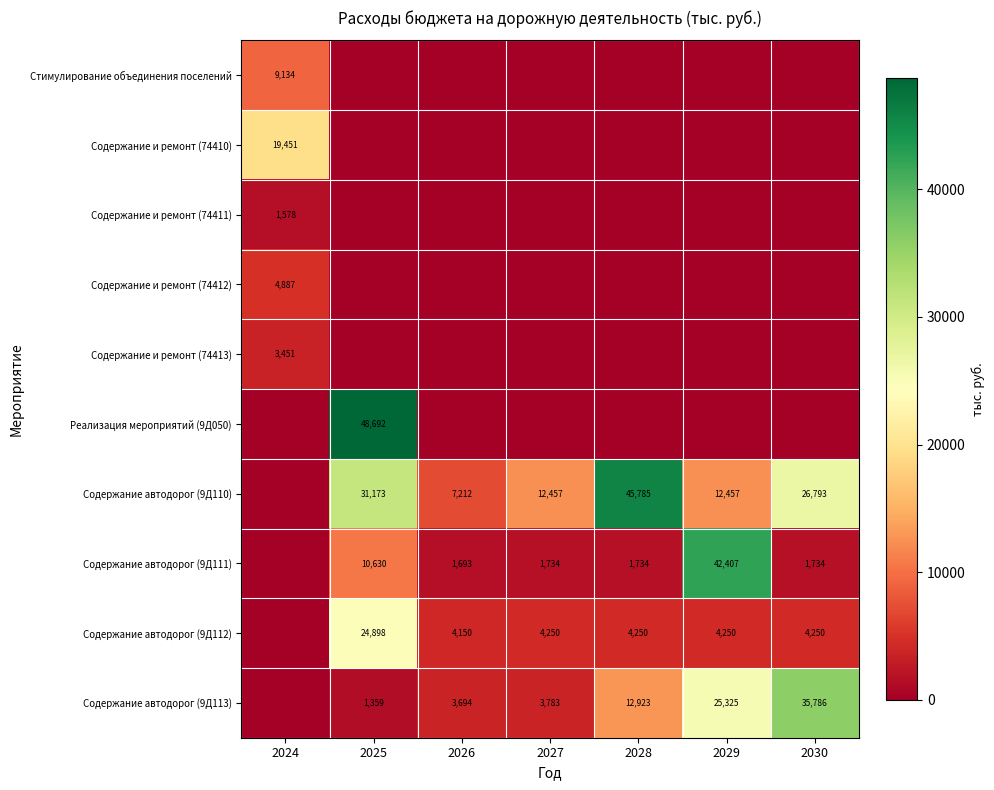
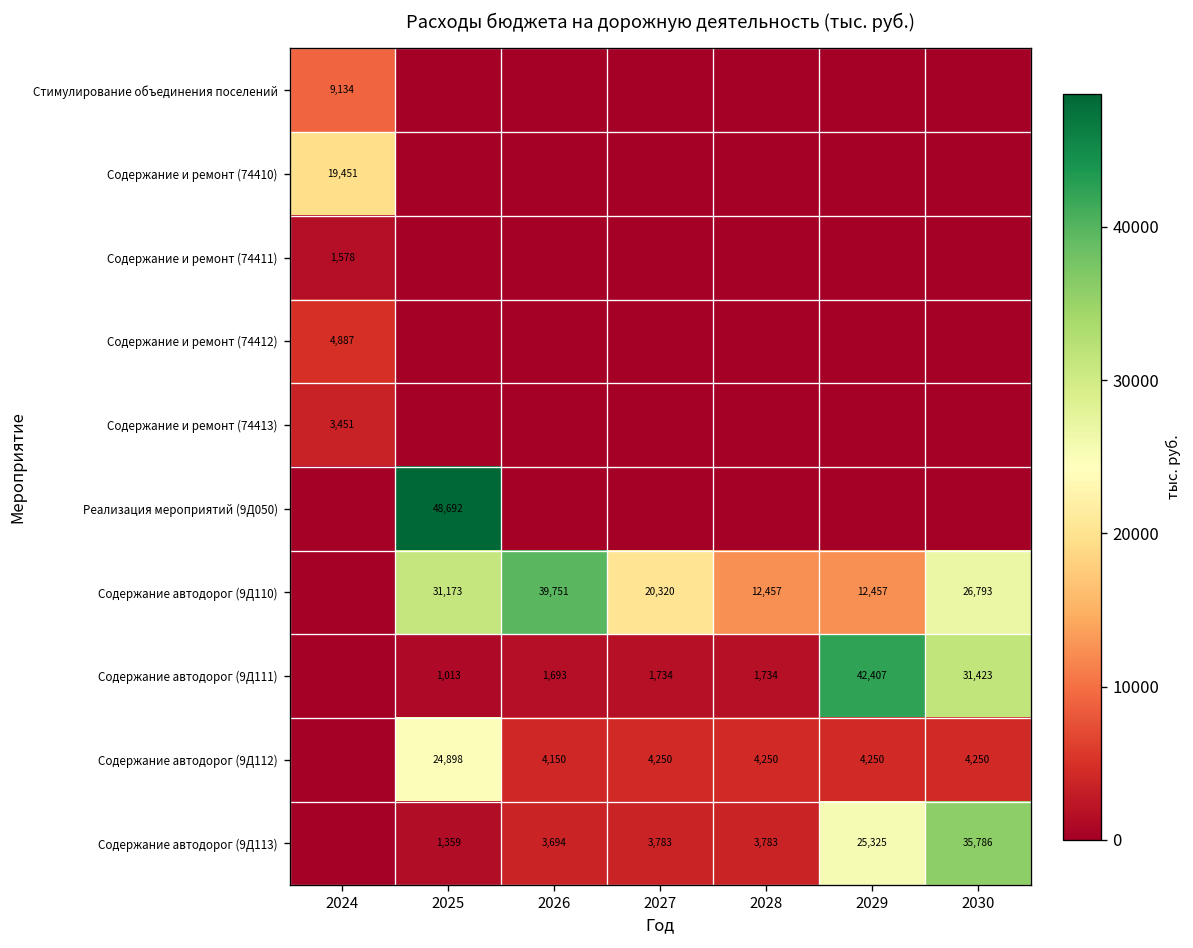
  {
    "Стимулирование объединения поселений": {
      "2024": "9,134"
    },
    "Содержание и ремонт (74410)": {
      "2024": "19,451"
    },
    "Содержание и ремонт (74411)": {
      "2024": "1,578"
    },
    "Содержание и ремонт (74412)": {
      "2024": "4,887"
    },
    "Содержание и ремонт (74413)": {
      "2024": "3,451"
    },
    "Реализация мероприятий (9Д050)": {
      "2025": "48,692"
    },
    "Содержание автодорог (9Д110)": {
      "2025": "31,173",
-     "2026": "7,212",
-     "2027": "12,457",
-     "2028": "45,785",
+     "2026": "39,751",
+     "2027": "20,320",
+     "2028": "12,457",
      "2029": "12,457",
      "2030": "26,793"
    },
    "Содержание автодорог (9Д111)": {
-     "2025": "10,630",
+     "2025": "1,013",
      "2026": "1,693",
      "2027": "1,734",
      "2028": "1,734",
      "2029": "42,407",
-     "2030": "1,734"
+     "2030": "31,423"
    },
    "Содержание автодорог (9Д112)": {
      "2025": "24,898",
      "2026": "4,150",
      "2027": "4,250",
      "2028": "4,250",
      "2029": "4,250",
      "2030": "4,250"
    },
    "Содержание автодорог (9Д113)": {
      "2025": "1,359",
      "2026": "3,694",
      "2027": "3,783",
-     "2028": "12,923",
+     "2028": "3,783",
      "2029": "25,325",
      "2030": "35,786"
    }
  }
